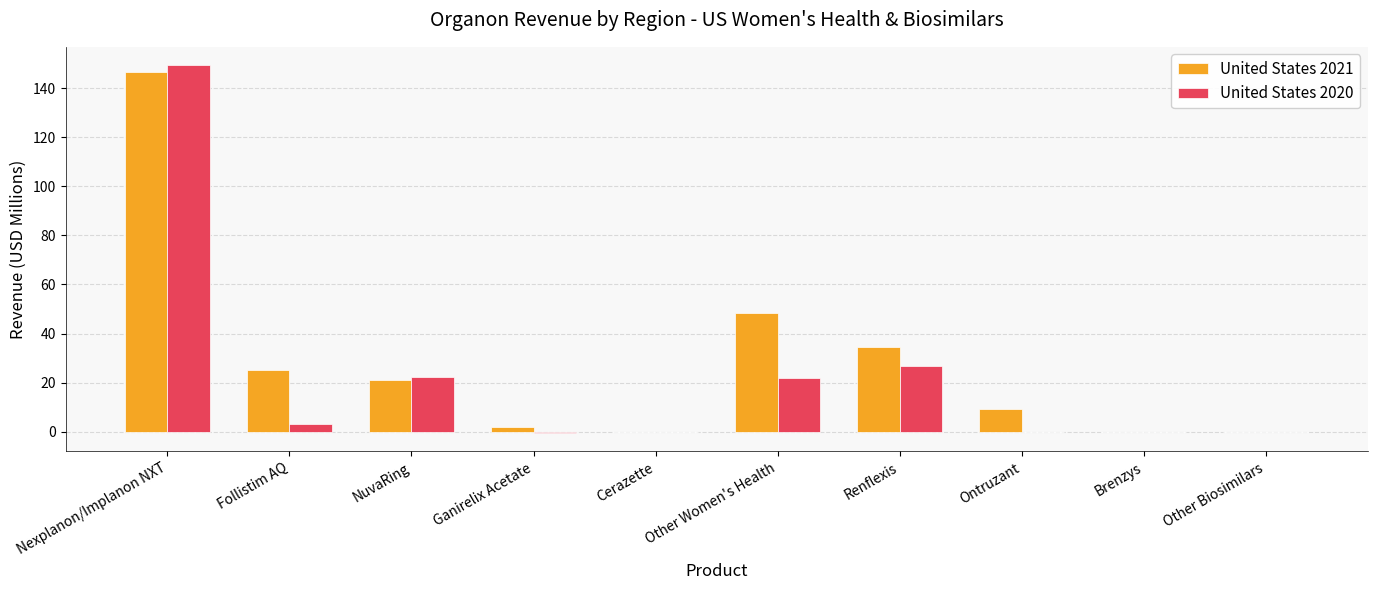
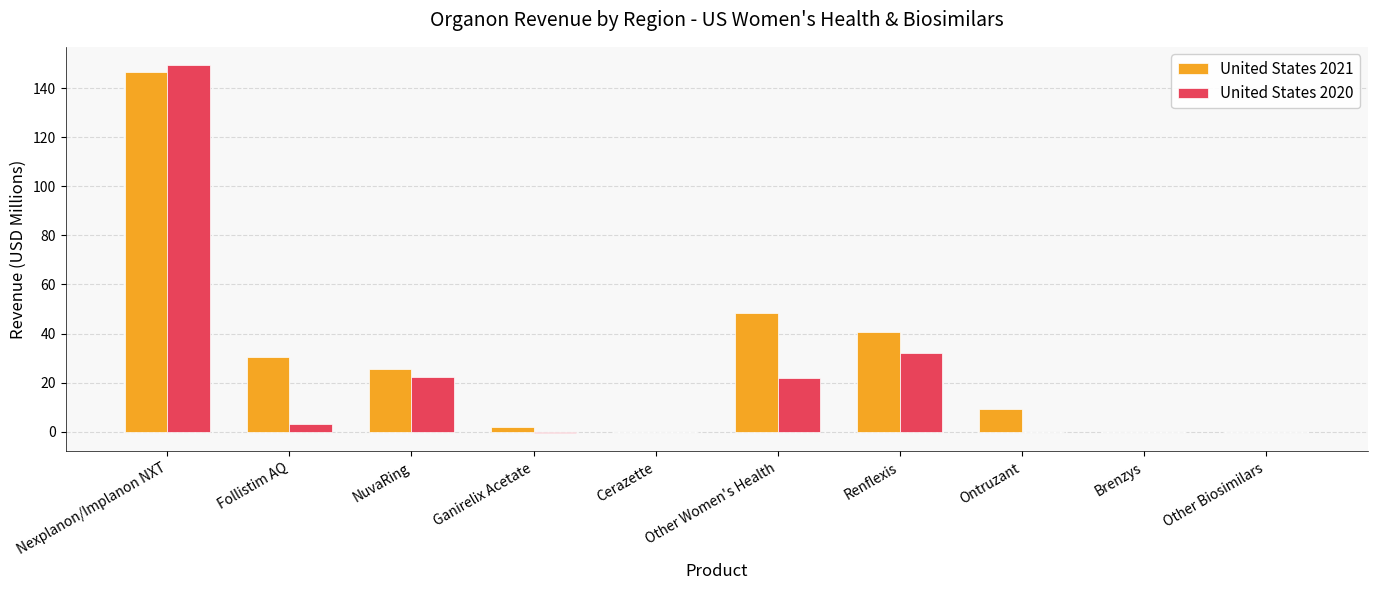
  {
    "United States 2021": {
      "Nexplanon/Implanon NXT": 146,
-     "Follistim AQ": 25,
-     "NuvaRing": 21,
+     "Follistim AQ": 30,
+     "NuvaRing": 25,
      "Ganirelix Acetate": 2,
      "Cerazette": 0,
      "Other Women's Health": 48,
-     "Renflexis": 35,
+     "Renflexis": 41,
      "Ontruzant": 9,
      "Brenzys": 0,
      "Other Biosimilars": 0
    },
    "United States 2020": {
      "Nexplanon/Implanon NXT": 149,
      "Follistim AQ": 3,
      "NuvaRing": 22,
      "Cerazette": 0,
      "Other Women's Health": 22,
-     "Renflexis": 27,
+     "Renflexis": 32,
      "Ontruzant": 0,
      "Brenzys": 0,
      "Other Biosimilars": 0
    }
  }
